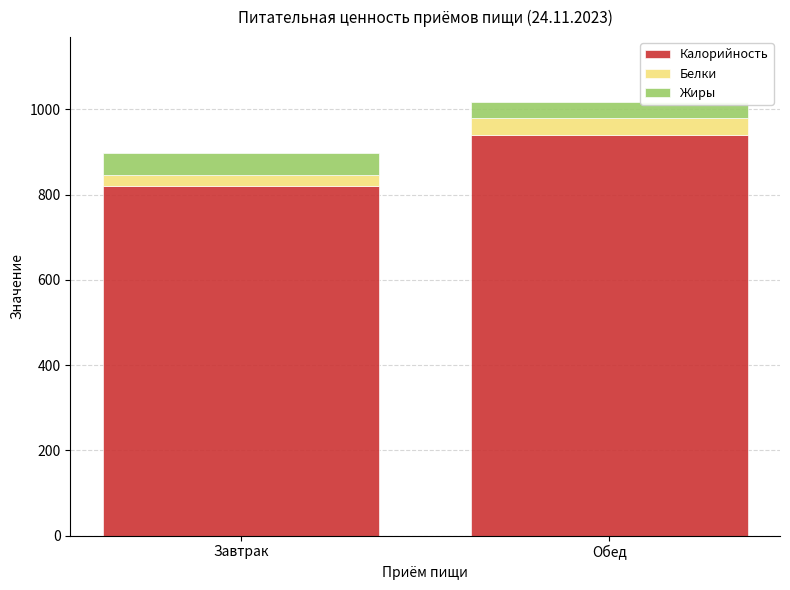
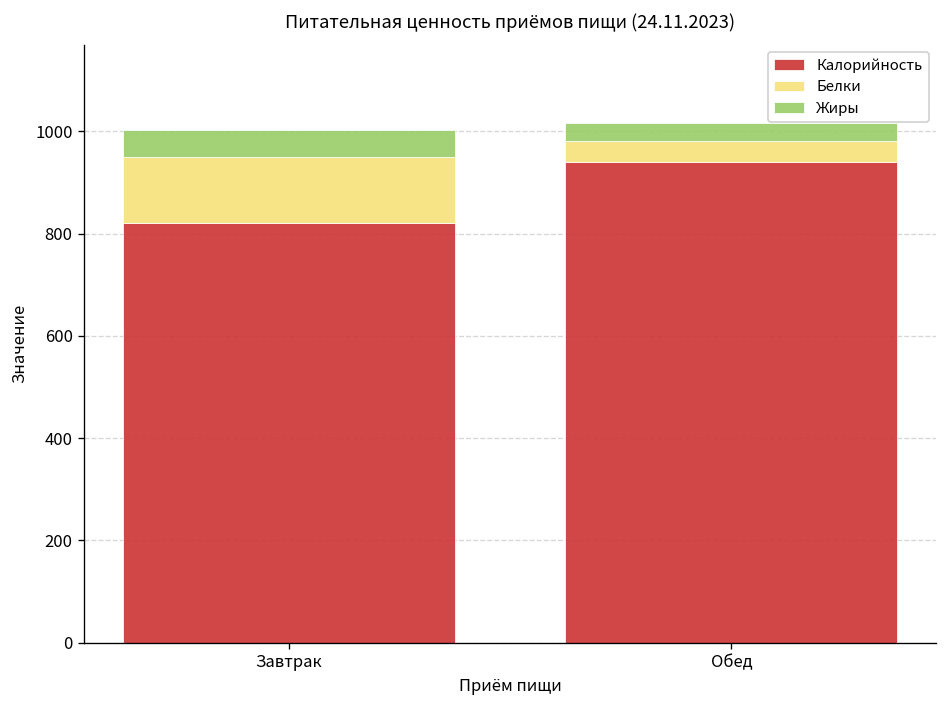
  {
    "Калорийность": {
      "Завтрак": 820,
      "Обед": 940
    },
    "Белки": {
-     "Завтрак": 20,
+     "Завтрак": 130,
      "Обед": 40
    },
    "Жиры": {
      "Завтрак": 50,
      "Обед": 40
    }
  }
